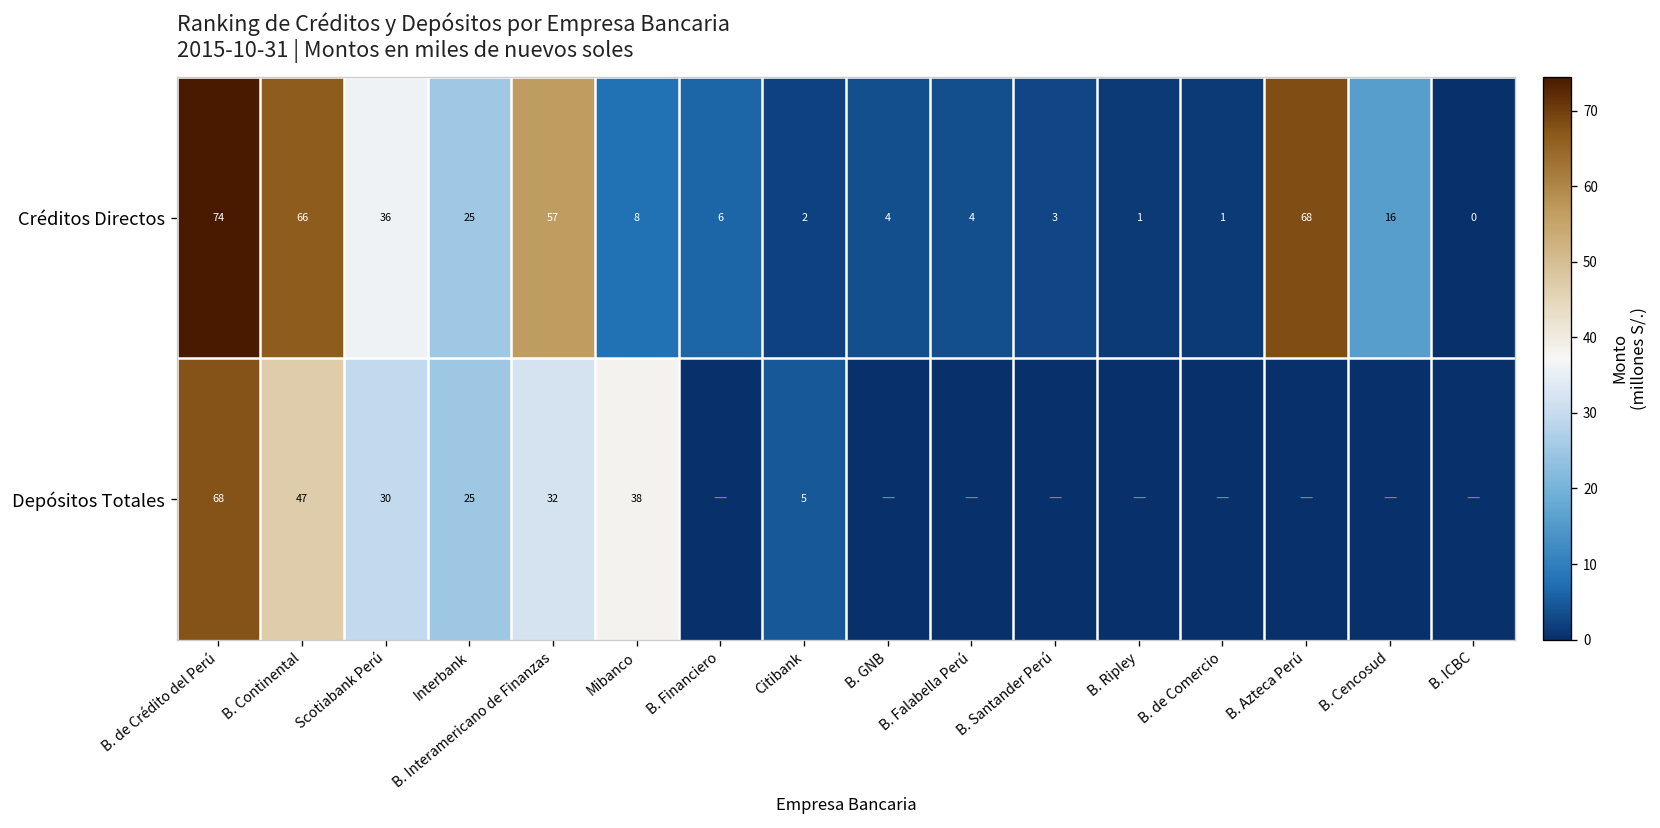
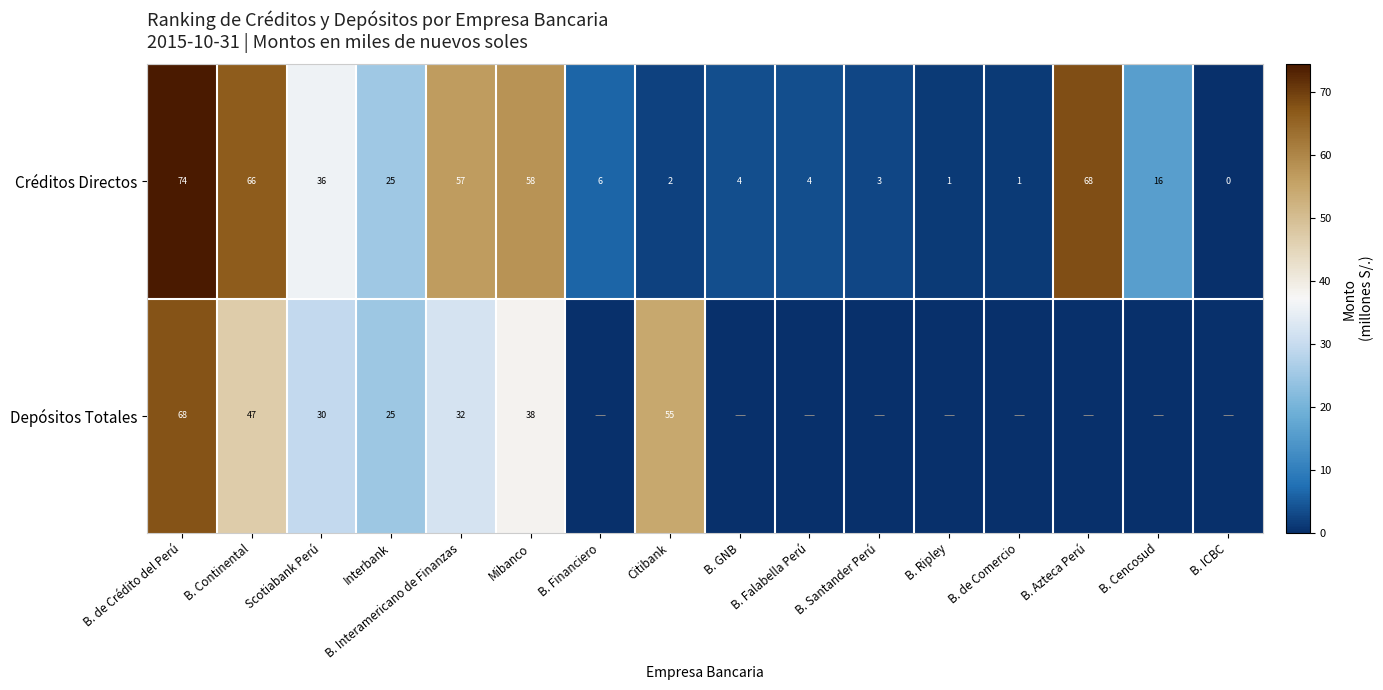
  {
    "Créditos Directos": {
      "B. de Crédito del Perú": 74,
      "B. Continental": 66,
      "Scotiabank Perú": 36,
      "Interbank": 25,
      "B. Interamericano de Finanzas": 57,
-     "Mibanco": 8,
+     "Mibanco": 58,
      "B. Financiero": 6,
      "Citibank": 2,
      "B. GNB": 4,
      "B. Falabella Perú": 4,
      "B. Santander Perú": 3,
      "B. Ripley": 1,
      "B. de Comercio": 1,
      "B. Azteca Perú": 68,
      "B. Cencosud": 16,
      "B. ICBC": 0
    },
    "Depósitos Totales": {
      "B. de Crédito del Perú": 68,
      "B. Continental": 47,
      "Scotiabank Perú": 30,
      "Interbank": 25,
      "B. Interamericano de Finanzas": 32,
      "Mibanco": 38,
-     "Citibank": 5
+     "Citibank": 55
    }
  }
